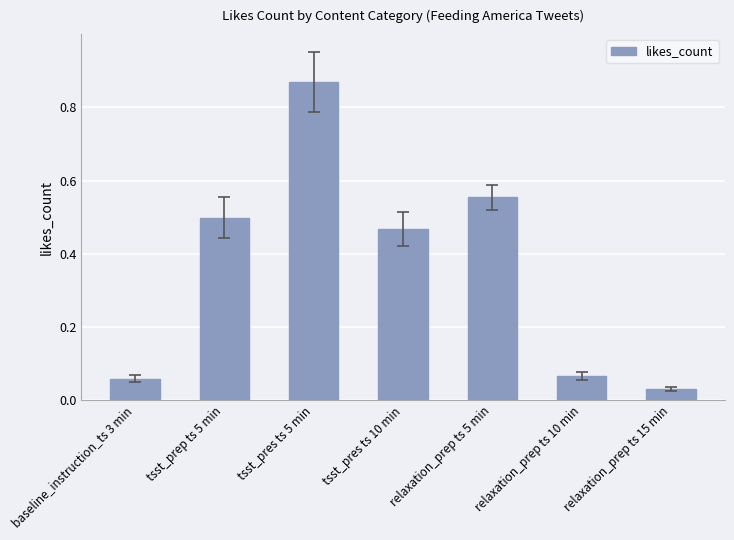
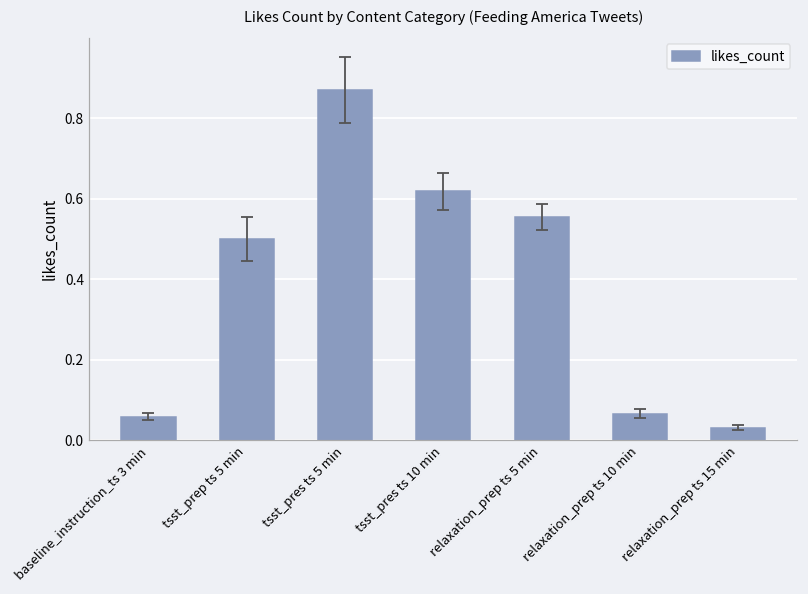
  {
    "likes_count": {
      "baseline_instruction_ts 3 min": 0.06,
      "tsst_prep ts 5 min": 0.50,
      "tsst_pres ts 5 min": 0.87,
-     "tsst_pres ts 10 min": 0.47,
+     "tsst_pres ts 10 min": 0.62,
      "relaxation_prep ts 5 min": 0.55,
      "relaxation_prep ts 10 min": 0.07,
      "relaxation_prep ts 15 min": 0.03
    }
  }
